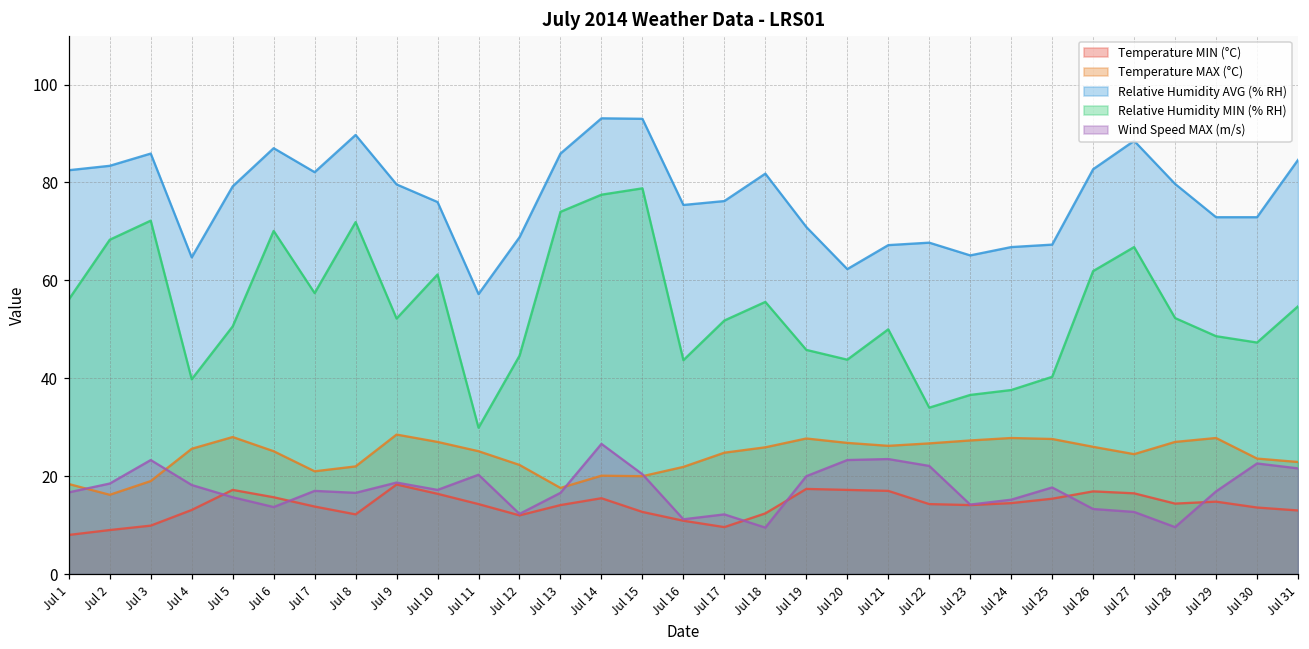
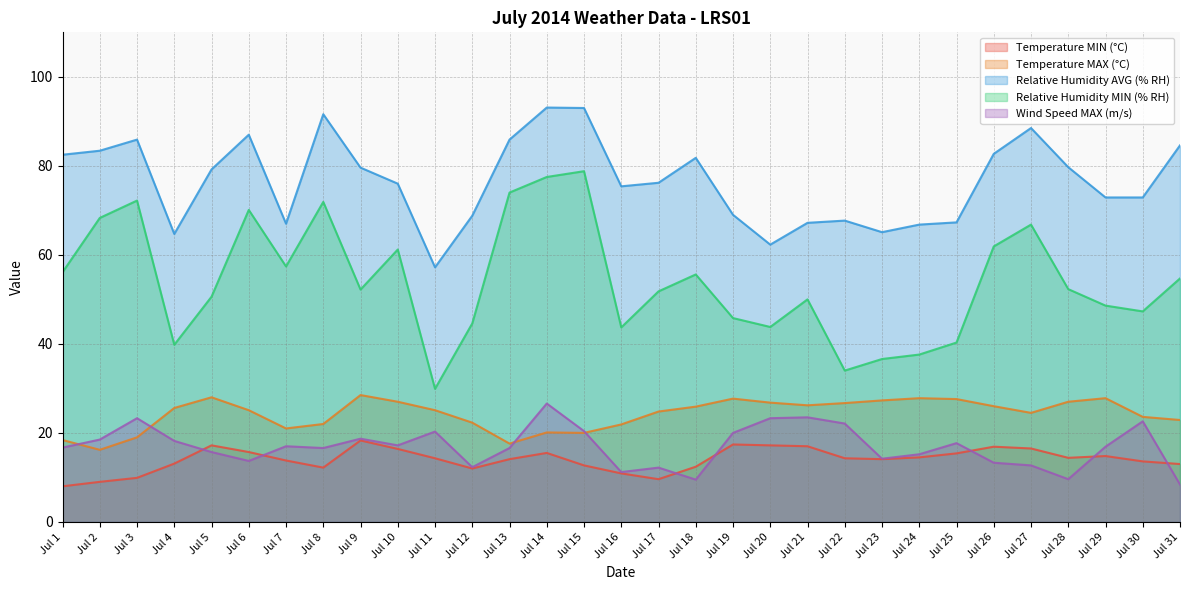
  {
    "Relative Humidity AVG (% RH)": {
      "Jul 1": 83,
      "Jul 2": 83,
      "Jul 3": 86,
      "Jul 4": 65,
      "Jul 5": 79,
      "Jul 6": 87,
-     "Jul 7": 82,
-     "Jul 8": 90,
+     "Jul 7": 67,
+     "Jul 8": 92,
      "Jul 9": 80,
      "Jul 10": 76,
      "Jul 11": 57,
      "Jul 12": 69,
      "Jul 13": 86,
      "Jul 14": 93,
      "Jul 15": 93,
      "Jul 16": 75,
      "Jul 17": 76,
      "Jul 18": 82,
-     "Jul 19": 71,
+     "Jul 19": 69,
      "Jul 20": 62,
      "Jul 21": 67,
      "Jul 22": 68,
      "Jul 23": 65,
      "Jul 24": 67,
      "Jul 25": 67,
      "Jul 26": 83,
      "Jul 27": 89,
      "Jul 28": 80,
      "Jul 29": 73,
      "Jul 30": 73,
      "Jul 31": 85
    },
    "Relative Humidity MIN (% RH)": {
      "Jul 1": 56,
      "Jul 2": 68,
      "Jul 3": 72,
      "Jul 4": 40,
      "Jul 5": 51,
      "Jul 6": 70,
      "Jul 7": 57,
      "Jul 8": 72,
      "Jul 9": 52,
      "Jul 10": 61,
      "Jul 11": 30,
      "Jul 12": 45,
      "Jul 13": 74,
      "Jul 14": 78,
      "Jul 15": 79,
      "Jul 16": 44,
      "Jul 17": 52,
      "Jul 18": 56,
      "Jul 19": 46,
      "Jul 20": 44,
      "Jul 21": 50,
      "Jul 22": 34,
      "Jul 23": 37,
      "Jul 24": 38,
      "Jul 25": 40,
      "Jul 26": 62,
      "Jul 27": 67,
      "Jul 28": 52,
      "Jul 29": 49,
      "Jul 30": 47,
      "Jul 31": 55
    },
    "Wind Speed MAX (m/s)": {
      "Jul 1": 17,
      "Jul 2": 19,
      "Jul 3": 23,
      "Jul 4": 18,
      "Jul 5": 16,
      "Jul 6": 14,
      "Jul 7": 17,
      "Jul 8": 17,
      "Jul 10": 17,
      "Jul 11": 20,
      "Jul 13": 17,
      "Jul 14": 27,
      "Jul 17": 12,
      "Jul 18": 10,
      "Jul 19": 20,
      "Jul 20": 23,
      "Jul 21": 24,
      "Jul 22": 22,
      "Jul 24": 15,
      "Jul 25": 18,
      "Jul 26": 13,
      "Jul 27": 13,
      "Jul 28": 10,
      "Jul 29": 17,
      "Jul 30": 23,
-     "Jul 31": 22
+     "Jul 31": 8
    }
  }
